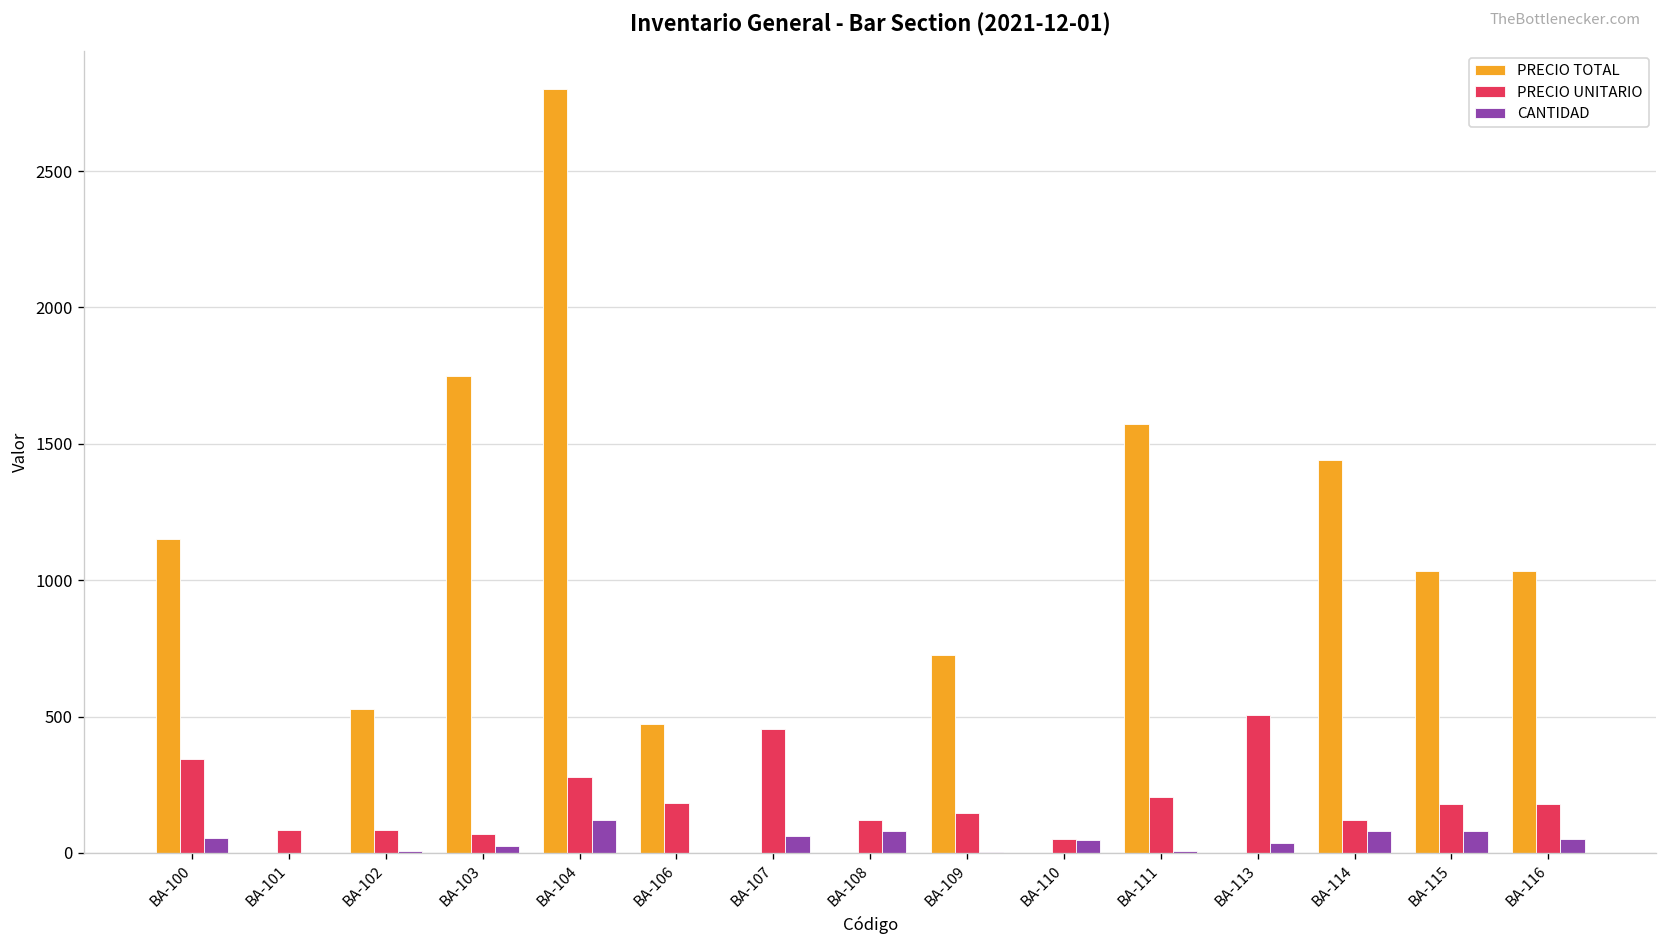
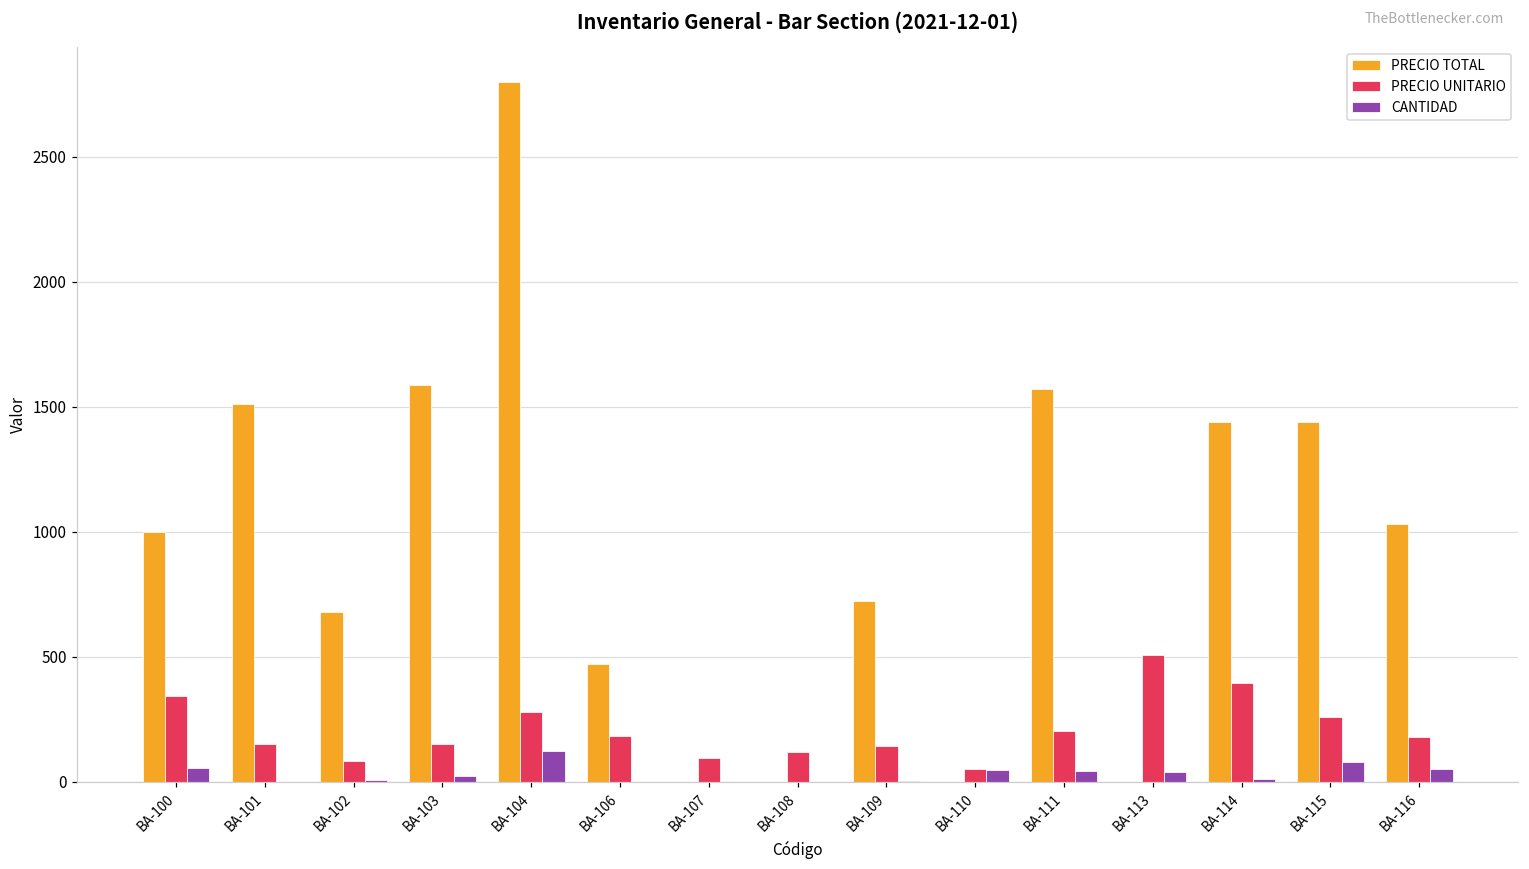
  {
    "PRECIO TOTAL": {
-     "BA-100": 1150,
-     "BA-101": 0,
-     "BA-102": 530,
-     "BA-103": 1750,
+     "BA-100": 1000,
+     "BA-101": 1510,
+     "BA-102": 680,
+     "BA-103": 1590,
      "BA-104": 2800,
      "BA-106": 470,
      "BA-107": 0,
      "BA-108": 0,
      "BA-109": 730,
      "BA-110": 0,
      "BA-111": 1570,
      "BA-113": 0,
      "BA-114": 1440,
-     "BA-115": 1030,
+     "BA-115": 1440,
      "BA-116": 1030
    },
    "PRECIO UNITARIO": {
      "BA-100": 340,
-     "BA-101": 90,
+     "BA-101": 150,
      "BA-102": 90,
-     "BA-103": 70,
+     "BA-103": 150,
      "BA-104": 280,
      "BA-106": 190,
-     "BA-107": 450,
+     "BA-107": 100,
      "BA-108": 120,
      "BA-109": 150,
      "BA-110": 50,
      "BA-111": 210,
      "BA-113": 510,
-     "BA-114": 120,
-     "BA-115": 180,
+     "BA-114": 400,
+     "BA-115": 260,
      "BA-116": 180
    },
    "CANTIDAD": {
      "BA-100": 60,
      "BA-101": 0,
      "BA-103": 30,
      "BA-104": 120,
      "BA-106": 0,
-     "BA-107": 60,
-     "BA-108": 80,
+     "BA-107": 0,
+     "BA-108": 0,
      "BA-110": 50,
-     "BA-111": 10,
+     "BA-111": 40,
      "BA-113": 40,
-     "BA-114": 80,
+     "BA-114": 10,
      "BA-115": 80,
      "BA-116": 50
    }
  }
